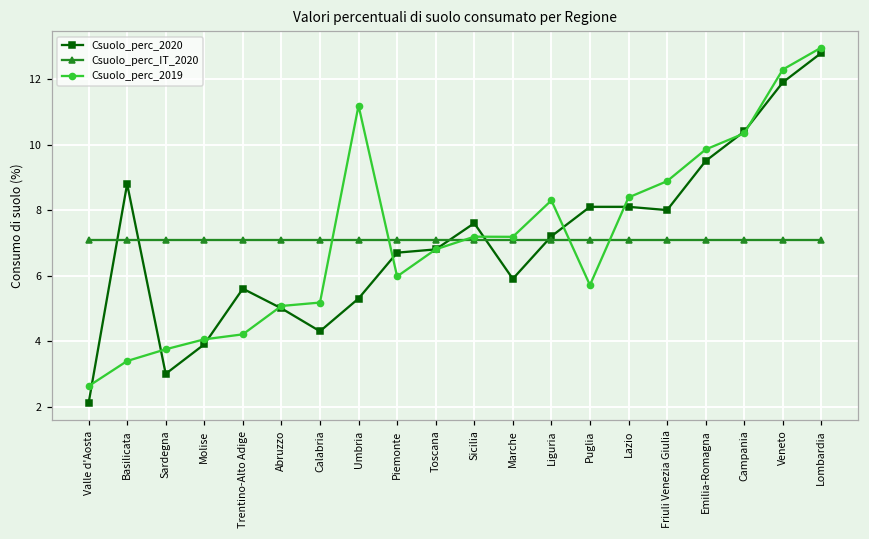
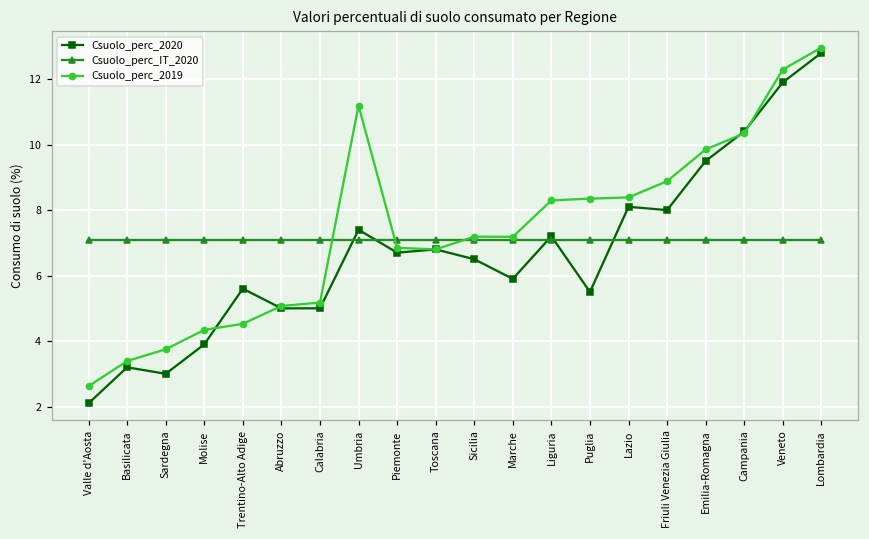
  {
    "Csuolo_perc_2020": {
      "Valle d'Aosta": 2.1,
-     "Basilicata": 8.8,
+     "Basilicata": 3.2,
      "Sardegna": 3.0,
      "Molise": 3.9,
      "Trentino-Alto Adige": 5.6,
-     "Calabria": 4.3,
-     "Umbria": 5.3,
+     "Calabria": 5.0,
+     "Umbria": 7.4,
      "Piemonte": 6.7,
-     "Sicilia": 7.6,
+     "Sicilia": 6.5,
      "Marche": 5.9,
      "Liguria": 7.2,
-     "Puglia": 8.1,
+     "Puglia": 5.5,
      "Lazio": 8.1,
      "Friuli Venezia Giulia": 8.0,
      "Emilia-Romagna": 9.5,
      "Veneto": 11.9,
      "Lombardia": 12.8
    },
    "Csuolo_perc_IT_2020": {
      "Valle d'Aosta": 7.1,
      "Basilicata": 7.1,
      "Sardegna": 7.1,
      "Molise": 7.1,
      "Trentino-Alto Adige": 7.1,
      "Abruzzo": 7.1,
      "Calabria": 7.1,
      "Umbria": 7.1,
      "Piemonte": 7.1,
      "Toscana": 7.1,
      "Sicilia": 7.1,
      "Liguria": 7.1,
      "Puglia": 7.1,
      "Lazio": 7.1,
      "Friuli Venezia Giulia": 7.1,
      "Emilia-Romagna": 7.1,
      "Campania": 7.1,
      "Veneto": 7.1,
      "Lombardia": 7.1
    },
    "Csuolo_perc_2019": {
      "Valle d'Aosta": 2.6,
      "Basilicata": 3.4,
      "Sardegna": 3.7,
-     "Molise": 4.1,
-     "Trentino-Alto Adige": 4.2,
+     "Molise": 4.3,
+     "Trentino-Alto Adige": 4.5,
      "Calabria": 5.2,
      "Umbria": 11.2,
-     "Piemonte": 6.0,
+     "Piemonte": 6.8,
      "Sicilia": 7.2,
      "Liguria": 8.3,
-     "Puglia": 5.7,
+     "Puglia": 8.3,
      "Lazio": 8.4,
      "Friuli Venezia Giulia": 8.9,
      "Emilia-Romagna": 9.9,
      "Veneto": 12.3,
      "Lombardia": 13.0
    }
  }
